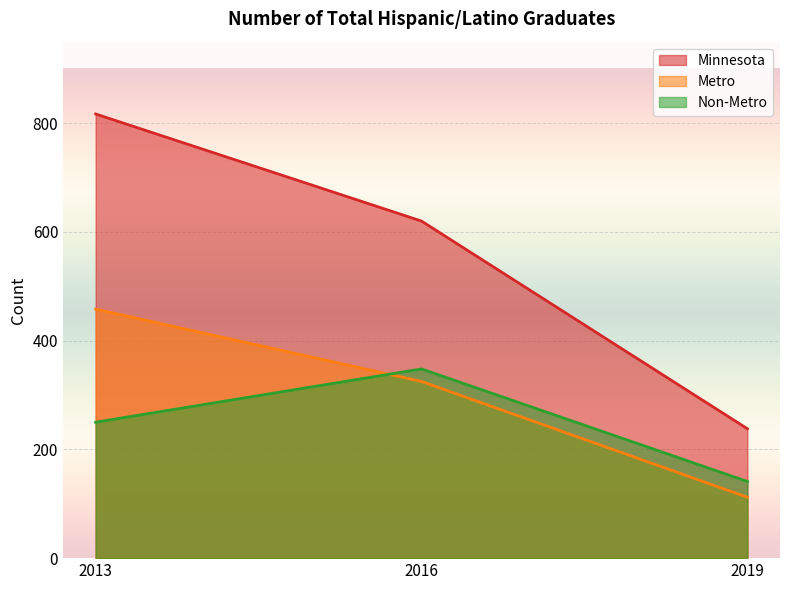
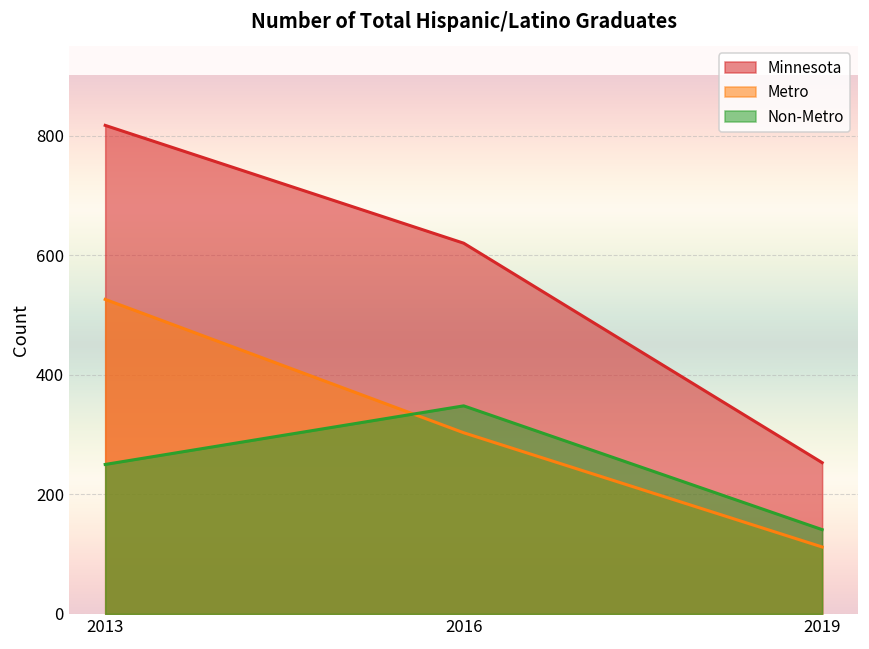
  {
    "Minnesota": {
      "2013": 820,
      "2016": 620,
-     "2019": 240
+     "2019": 250
    },
    "Metro": {
-     "2013": 460,
-     "2016": 330,
+     "2013": 530,
+     "2016": 300,
      "2019": 110
    },
    "Non-Metro": {
      "2013": 250,
      "2016": 350,
      "2019": 140
    }
  }
